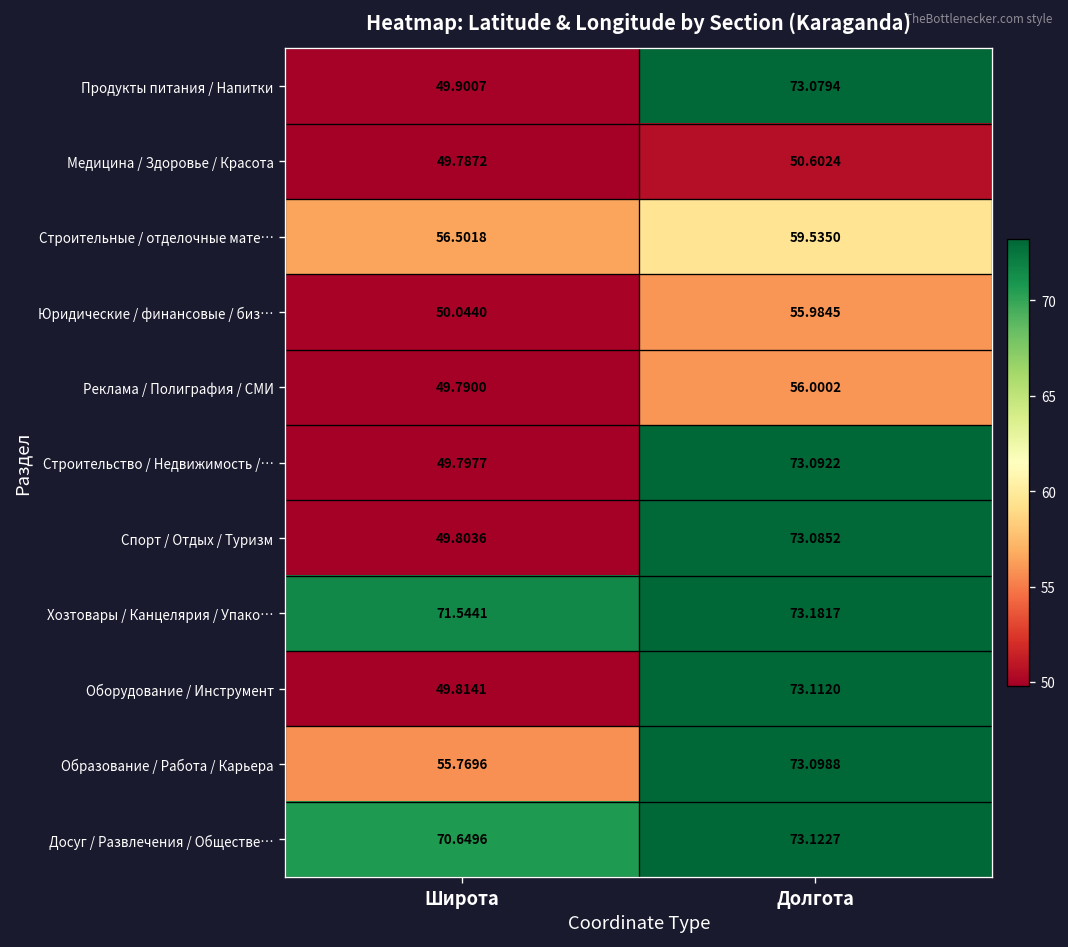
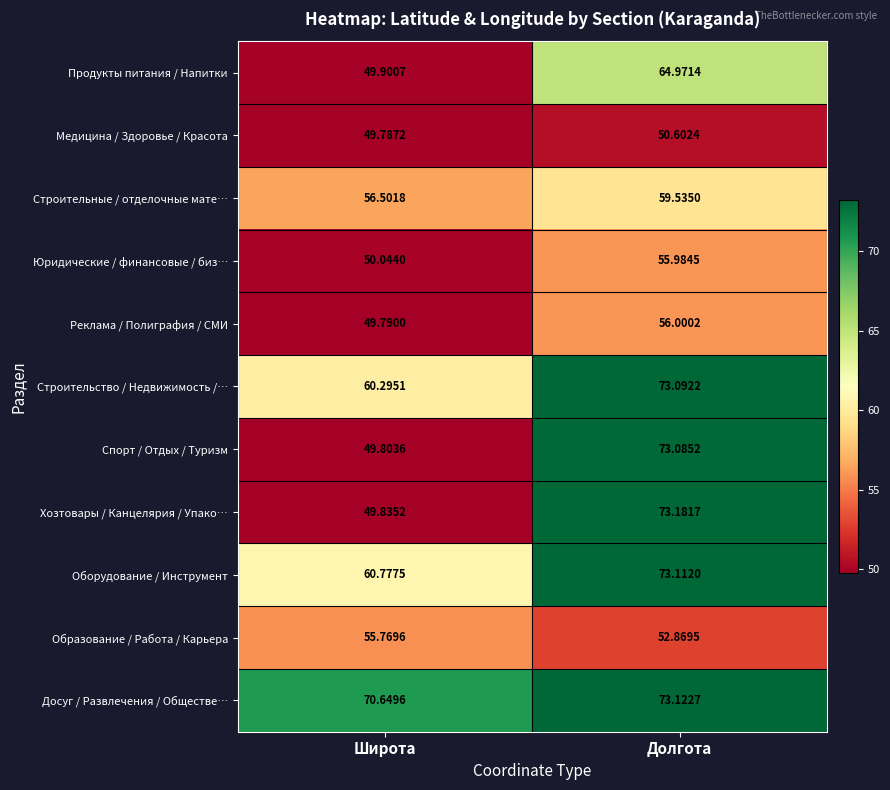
  {
    "Продукты питания / Напитки": {
      "Широта": 49.9007,
-     "Долгота": 73.0794
+     "Долгота": 64.9714
    },
    "Медицина / Здоровье / Красота": {
      "Широта": 49.7872,
      "Долгота": 50.6024
    },
    "Строительные / отделочные мате…": {
      "Широта": 56.5018,
      "Долгота": 59.5350
    },
    "Юридические / финансовые / биз…": {
      "Широта": 50.0440,
      "Долгота": 55.9845
    },
    "Реклама / Полиграфия / СМИ": {
      "Широта": 49.7900,
      "Долгота": 56.0002
    },
    "Строительство / Недвижимость /…": {
-     "Широта": 49.7977,
+     "Широта": 60.2951,
      "Долгота": 73.0922
    },
    "Спорт / Отдых / Туризм": {
      "Широта": 49.8036,
      "Долгота": 73.0852
    },
    "Хозтовары / Канцелярия / Упако…": {
-     "Широта": 71.5441,
+     "Широта": 49.8352,
      "Долгота": 73.1817
    },
    "Оборудование / Инструмент": {
-     "Широта": 49.8141,
+     "Широта": 60.7775,
      "Долгота": 73.1120
    },
    "Образование / Работа / Карьера": {
      "Широта": 55.7696,
-     "Долгота": 73.0988
+     "Долгота": 52.8695
    },
    "Досуг / Развлечения / Обществе…": {
      "Широта": 70.6496,
      "Долгота": 73.1227
    }
  }
